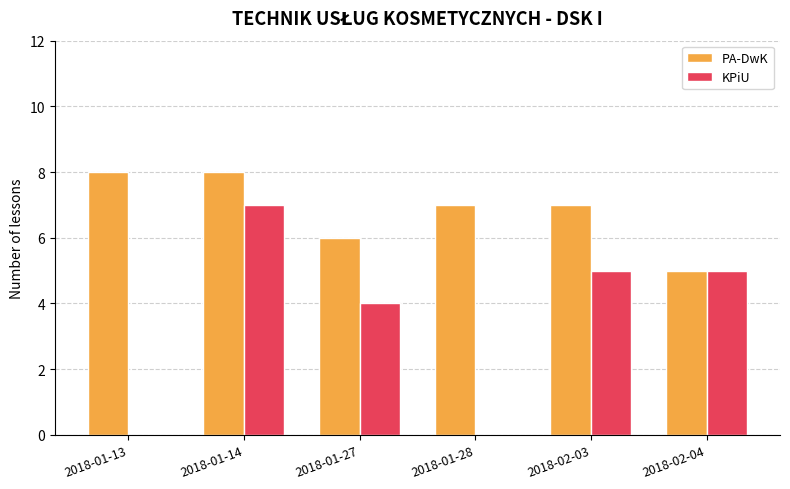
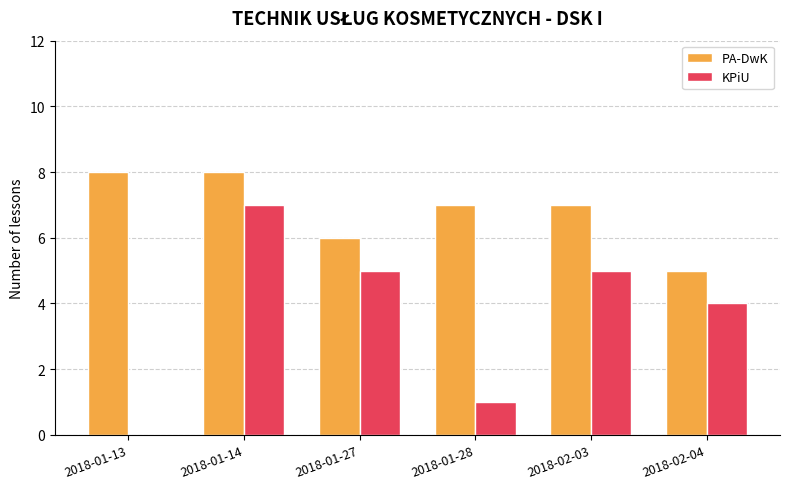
  {
    "PA-DwK": {
      "2018-01-13": 8,
      "2018-01-14": 8,
      "2018-01-27": 6,
      "2018-01-28": 7,
      "2018-02-03": 7,
      "2018-02-04": 5
    },
    "KPiU": {
      "2018-01-13": 0,
      "2018-01-14": 7,
-     "2018-01-27": 4,
-     "2018-01-28": 0,
+     "2018-01-27": 5,
+     "2018-01-28": 1,
      "2018-02-03": 5,
-     "2018-02-04": 5
+     "2018-02-04": 4
    }
  }
